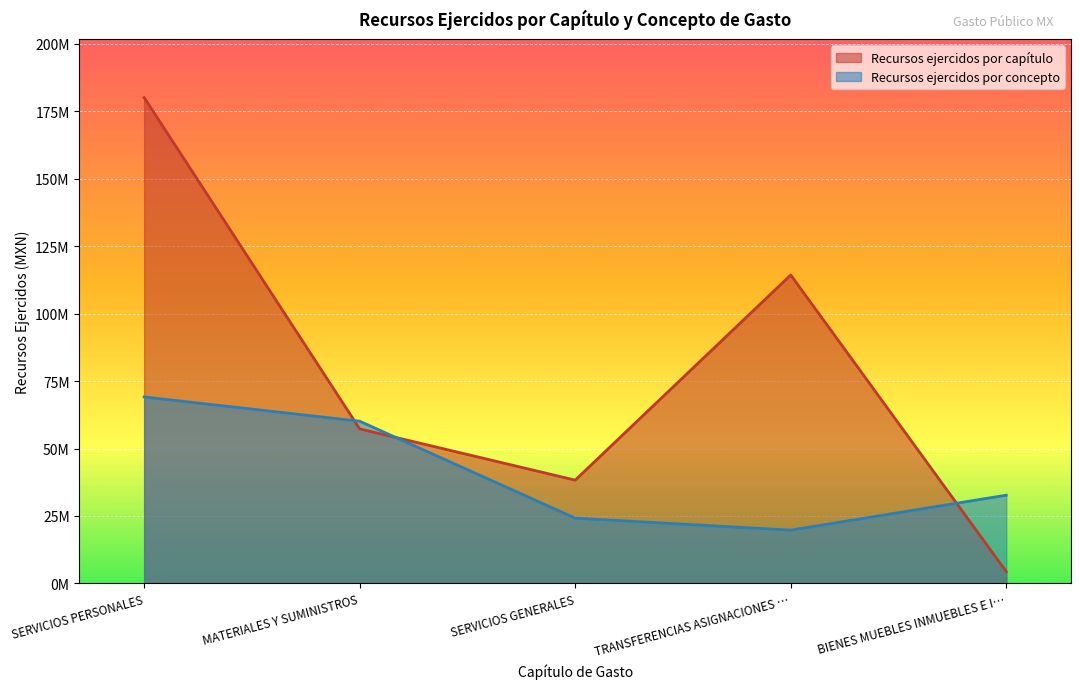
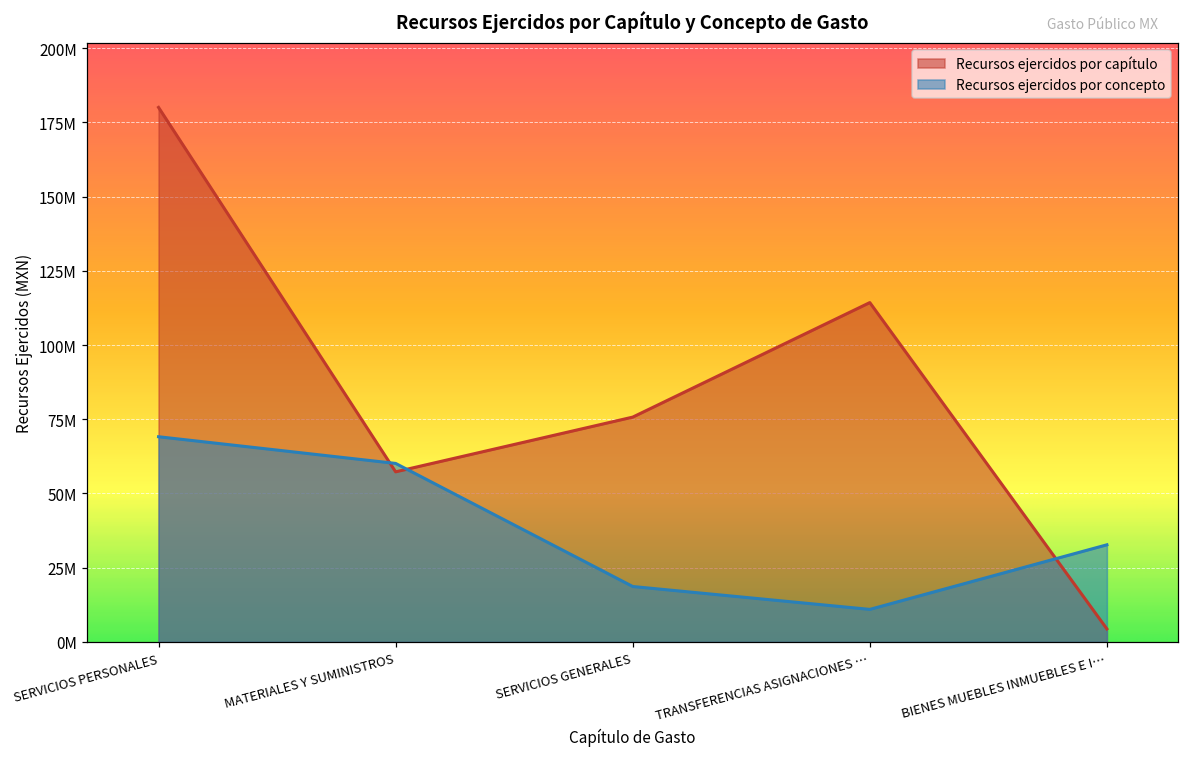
  {
    "Recursos ejercidos por capítulo": {
      "SERVICIOS PERSONALES": 180000000,
      "MATERIALES Y SUMINISTROS": 57000000,
-     "SERVICIOS GENERALES": 38000000,
+     "SERVICIOS GENERALES": 76000000,
      "TRANSFERENCIAS ASIGNACIONES …": 114000000,
      "BIENES MUEBLES INMUEBLES E I…": 4000000
    },
    "Recursos ejercidos por concepto": {
      "SERVICIOS PERSONALES": 69000000,
      "MATERIALES Y SUMINISTROS": 60000000,
-     "SERVICIOS GENERALES": 24000000,
-     "TRANSFERENCIAS ASIGNACIONES …": 20000000,
+     "SERVICIOS GENERALES": 19000000,
+     "TRANSFERENCIAS ASIGNACIONES …": 11000000,
      "BIENES MUEBLES INMUEBLES E I…": 33000000
    }
  }
